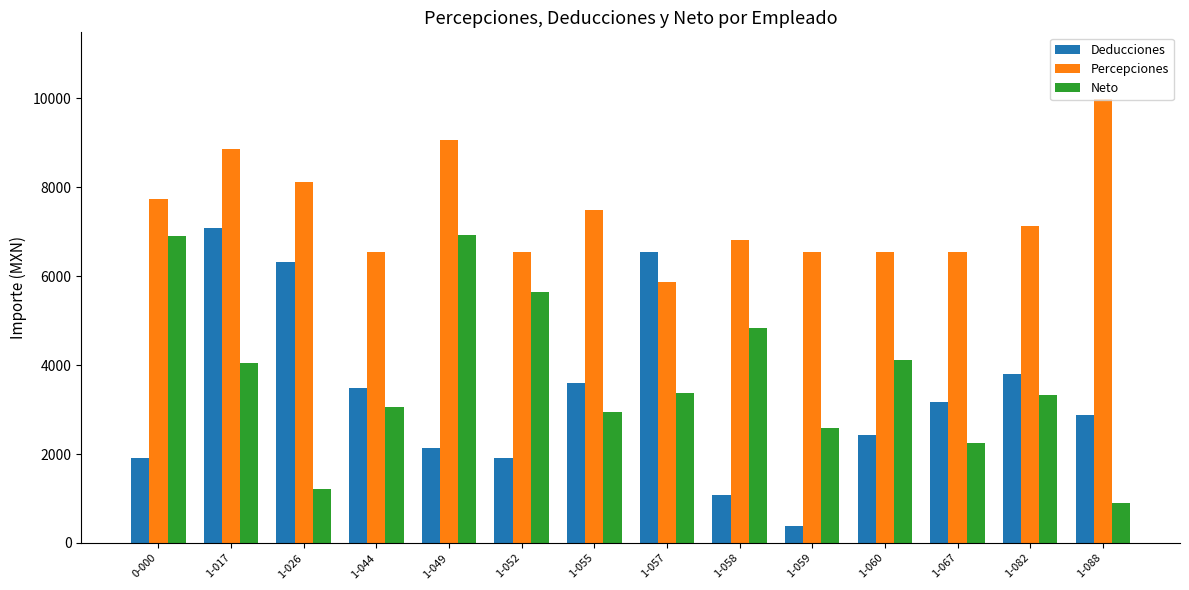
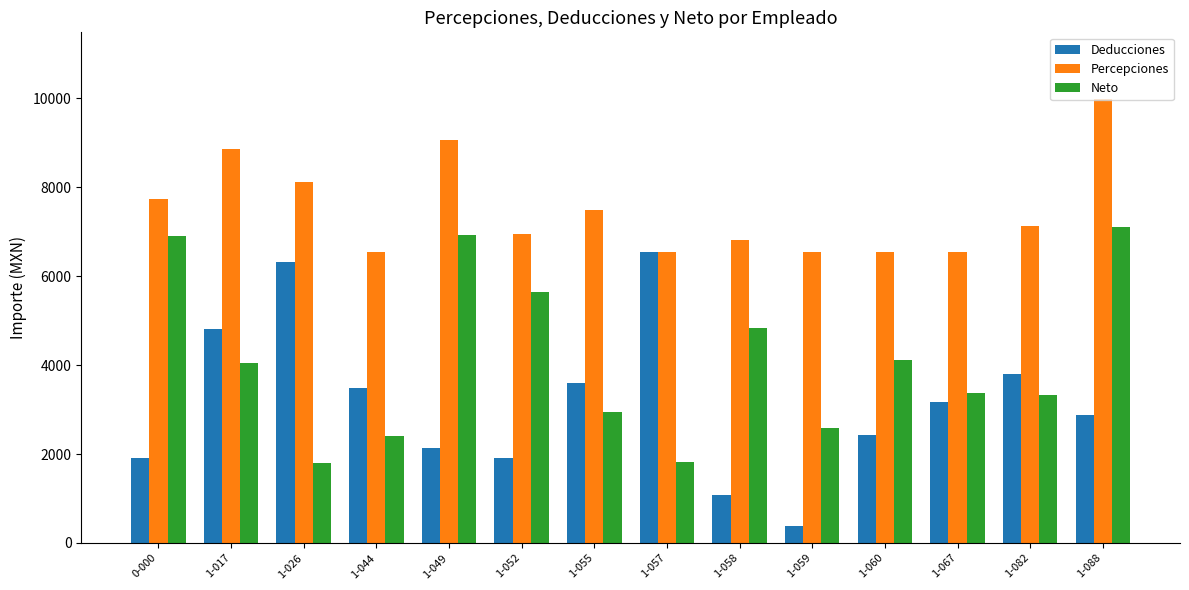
  {
    "Deducciones": {
      "0-000": 1900,
-     "1-017": 7100,
+     "1-017": 4800,
      "1-026": 6300,
      "1-044": 3500,
      "1-049": 2100,
      "1-052": 1900,
      "1-055": 3600,
      "1-057": 6500,
      "1-058": 1100,
      "1-059": 400,
      "1-060": 2400,
      "1-067": 3200,
      "1-082": 3800,
      "1-088": 2900
    },
    "Percepciones": {
      "0-000": 7700,
      "1-017": 8900,
      "1-026": 8100,
      "1-044": 6500,
      "1-049": 9100,
-     "1-052": 6500,
+     "1-052": 6900,
      "1-055": 7500,
-     "1-057": 5900,
+     "1-057": 6500,
      "1-058": 6800,
      "1-059": 6500,
      "1-060": 6500,
      "1-067": 6500,
      "1-082": 7100
    },
    "Neto": {
      "0-000": 6900,
      "1-017": 4000,
-     "1-026": 1200,
-     "1-044": 3100,
+     "1-026": 1800,
+     "1-044": 2400,
      "1-049": 6900,
      "1-052": 5600,
      "1-055": 2900,
-     "1-057": 3400,
+     "1-057": 1800,
      "1-058": 4800,
      "1-059": 2600,
      "1-060": 4100,
-     "1-067": 2300,
+     "1-067": 3400,
      "1-082": 3300,
-     "1-088": 900
+     "1-088": 7100
    }
  }
